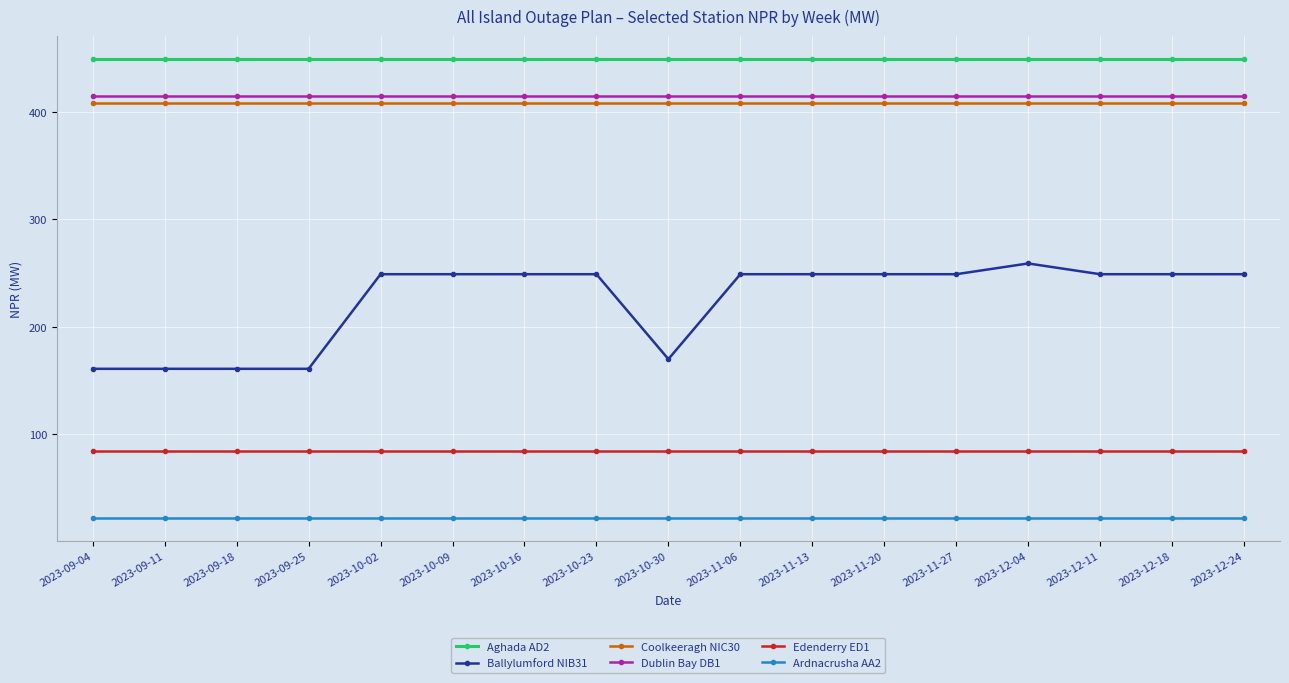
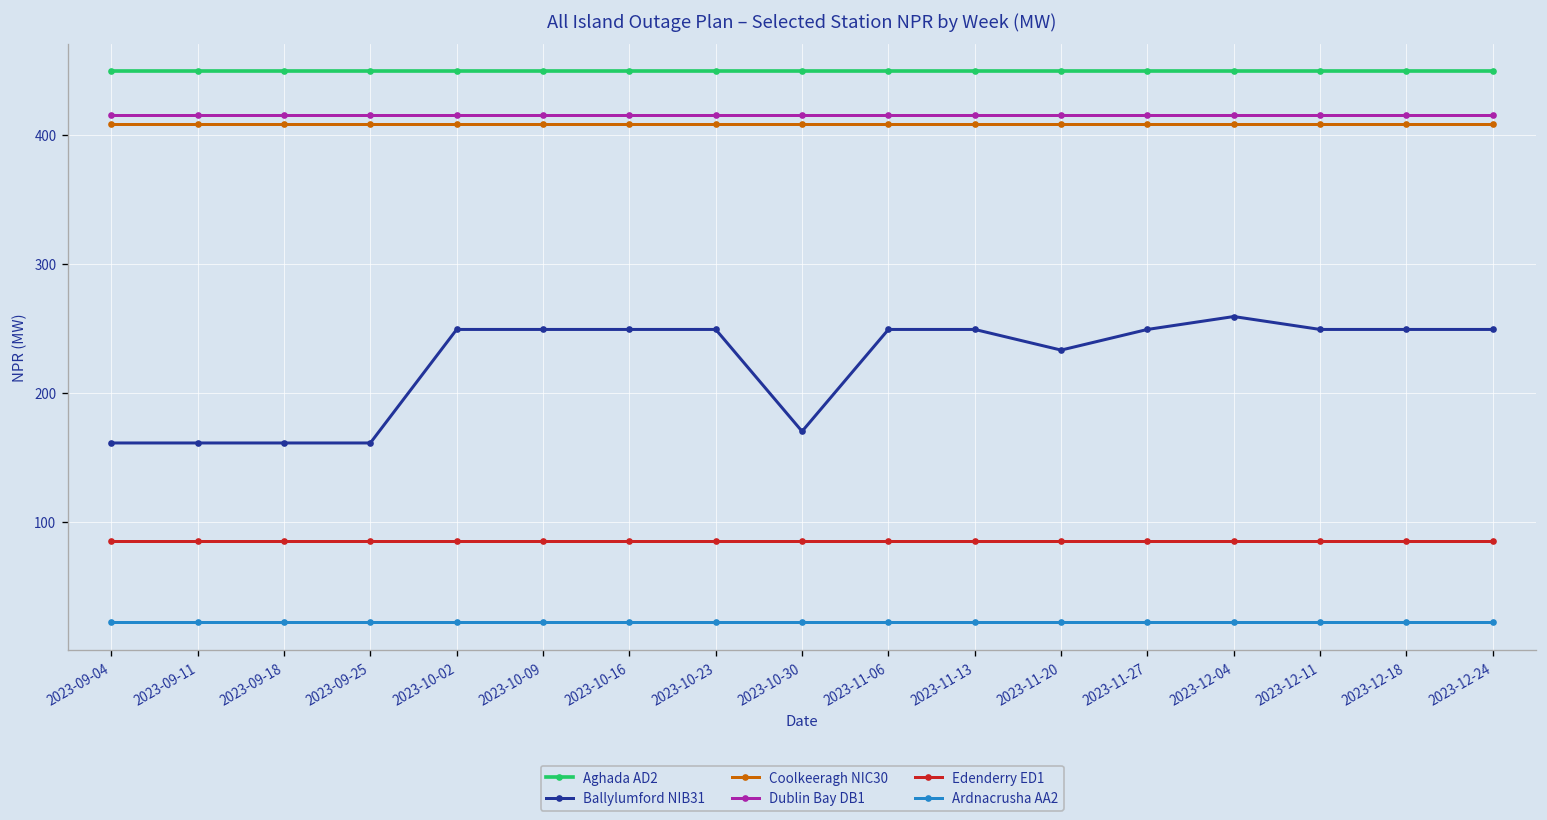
  {
    "Aghada AD2": {
      "2023-09-04": 449,
      "2023-09-11": 449,
      "2023-09-18": 449,
      "2023-09-25": 449,
      "2023-10-02": 449,
      "2023-10-09": 449,
      "2023-10-16": 449,
      "2023-10-23": 449,
      "2023-10-30": 449,
      "2023-11-06": 449,
      "2023-11-13": 449,
      "2023-11-20": 449,
      "2023-11-27": 449,
      "2023-12-04": 449,
      "2023-12-11": 449,
      "2023-12-18": 449,
      "2023-12-24": 449
    },
    "Ballylumford NIB31": {
      "2023-09-04": 161,
      "2023-09-11": 161,
      "2023-09-18": 161,
      "2023-09-25": 161,
      "2023-10-02": 249,
      "2023-10-09": 249,
      "2023-10-16": 249,
      "2023-10-23": 249,
      "2023-10-30": 170,
      "2023-11-06": 249,
      "2023-11-13": 249,
-     "2023-11-20": 249,
+     "2023-11-20": 233,
      "2023-11-27": 249,
      "2023-12-04": 259,
      "2023-12-11": 249,
      "2023-12-18": 249,
      "2023-12-24": 249
    },
    "Coolkeeragh NIC30": {
      "2023-09-04": 408,
      "2023-09-11": 408,
      "2023-09-18": 408,
      "2023-09-25": 408,
      "2023-10-02": 408,
      "2023-10-09": 408,
      "2023-10-16": 408,
      "2023-10-23": 408,
      "2023-10-30": 408,
      "2023-11-06": 408,
      "2023-11-13": 408,
      "2023-11-20": 408,
      "2023-11-27": 408,
      "2023-12-04": 408,
      "2023-12-11": 408,
      "2023-12-18": 408,
      "2023-12-24": 408
    },
    "Dublin Bay DB1": {
      "2023-09-04": 415,
      "2023-09-11": 415,
      "2023-09-18": 415,
      "2023-09-25": 415,
      "2023-10-02": 415,
      "2023-10-09": 415,
      "2023-10-16": 415,
      "2023-10-23": 415,
      "2023-10-30": 415,
      "2023-11-06": 415,
      "2023-11-13": 415,
      "2023-11-20": 415,
      "2023-11-27": 415,
      "2023-12-04": 415,
      "2023-12-11": 415,
      "2023-12-18": 415,
      "2023-12-24": 415
    },
    "Edenderry ED1": {
      "2023-09-04": 85,
      "2023-09-11": 85,
      "2023-09-18": 85,
      "2023-09-25": 85,
      "2023-10-02": 85,
      "2023-10-09": 85,
      "2023-10-16": 85,
      "2023-10-23": 85,
      "2023-10-30": 85,
      "2023-11-06": 85,
      "2023-11-13": 85,
      "2023-11-20": 85,
      "2023-11-27": 85,
      "2023-12-04": 85,
      "2023-12-11": 85,
      "2023-12-18": 85,
      "2023-12-24": 85
    },
    "Ardnacrusha AA2": {
      "2023-09-04": 22,
      "2023-09-11": 22,
      "2023-09-18": 22,
      "2023-09-25": 22,
      "2023-10-02": 22,
      "2023-10-09": 22,
      "2023-10-16": 22,
      "2023-10-23": 22,
      "2023-10-30": 22,
      "2023-11-06": 22,
      "2023-11-13": 22,
      "2023-11-20": 22,
      "2023-11-27": 22,
      "2023-12-04": 22,
      "2023-12-11": 22,
      "2023-12-18": 22,
      "2023-12-24": 22
    }
  }
